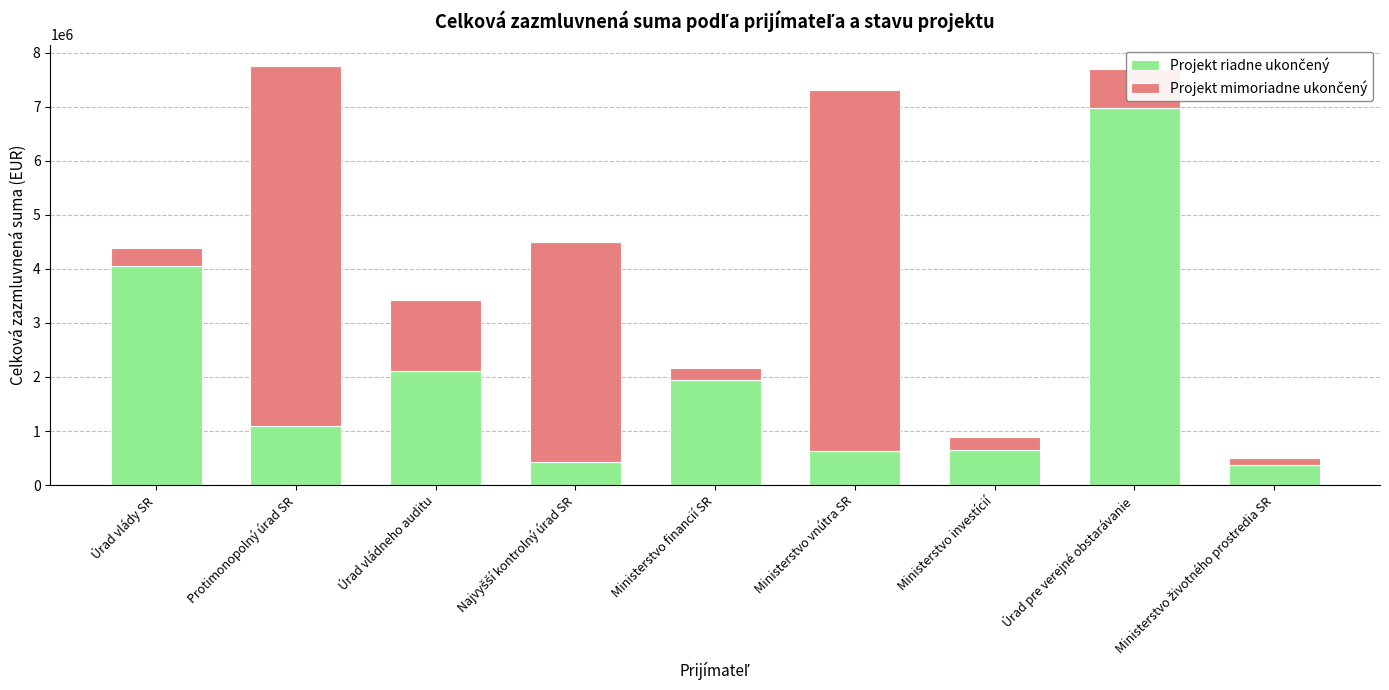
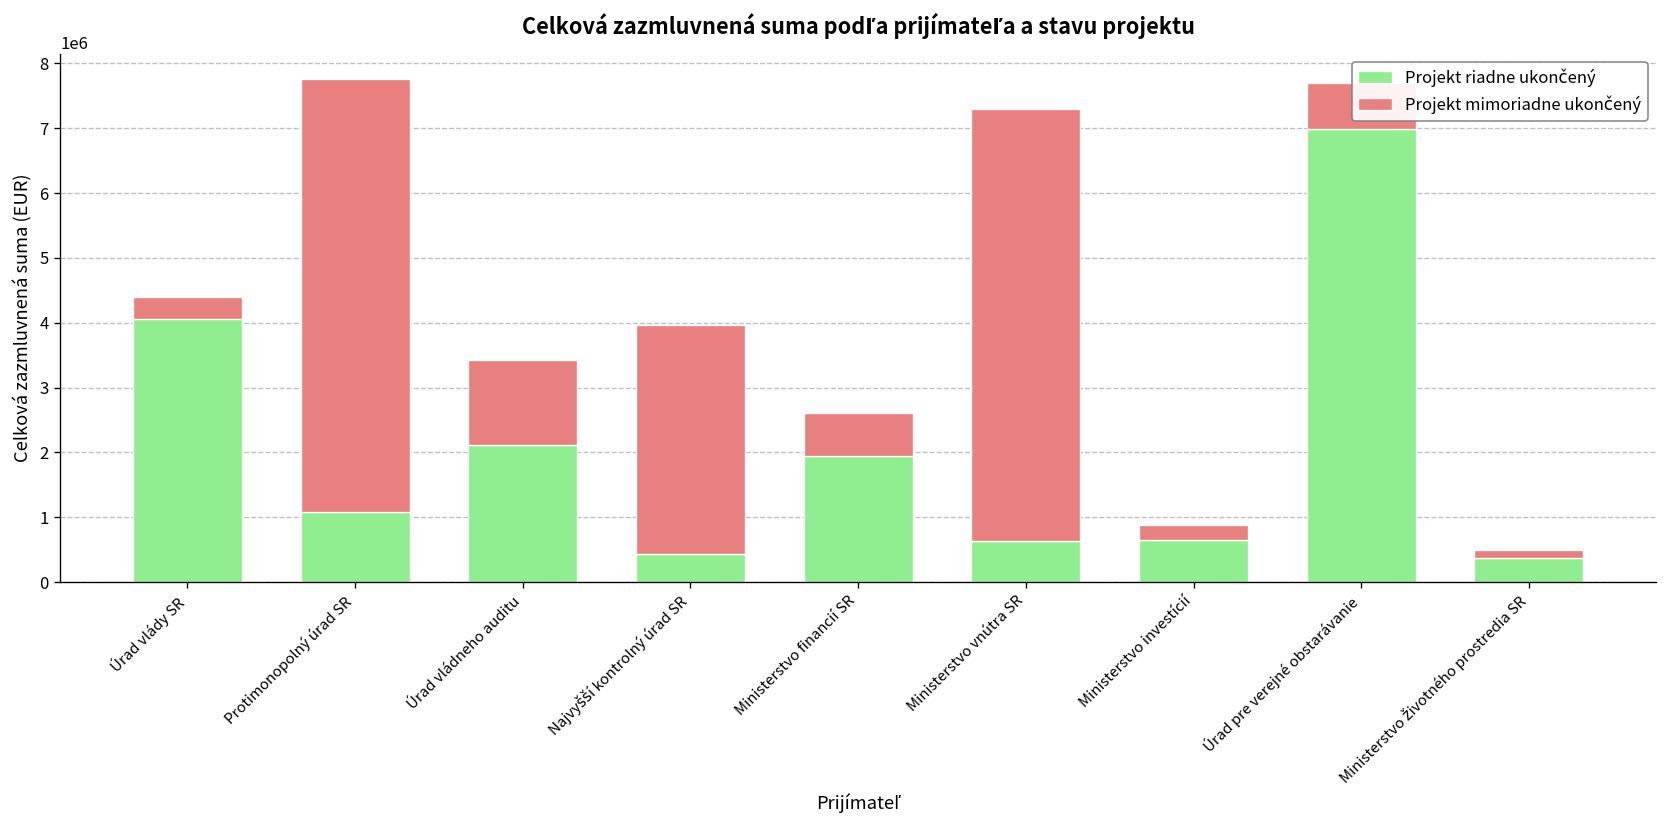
  {
    "Projekt riadne ukončený": {
      "Úrad vlády SR": 4100000,
      "Protimonopolný úrad SR": 1100000,
      "Úrad vládneho auditu": 2100000,
      "Najvyšší kontrolný úrad SR": 400000,
      "Ministerstvo financií SR": 1900000,
      "Ministerstvo vnútra SR": 600000,
      "Ministerstvo investícií": 600000,
      "Úrad pre verejné obstarávanie": 7000000,
      "Ministerstvo životného prostredia SR": 400000
    },
    "Projekt mimoriadne ukončený": {
      "Úrad vlády SR": 300000,
      "Protimonopolný úrad SR": 6700000,
      "Úrad vládneho auditu": 1300000,
-     "Najvyšší kontrolný úrad SR": 4100000,
-     "Ministerstvo financií SR": 200000,
+     "Najvyšší kontrolný úrad SR": 3500000,
+     "Ministerstvo financií SR": 700000,
      "Ministerstvo vnútra SR": 6700000,
      "Ministerstvo investícií": 200000,
      "Ministerstvo životného prostredia SR": 100000
    }
  }
